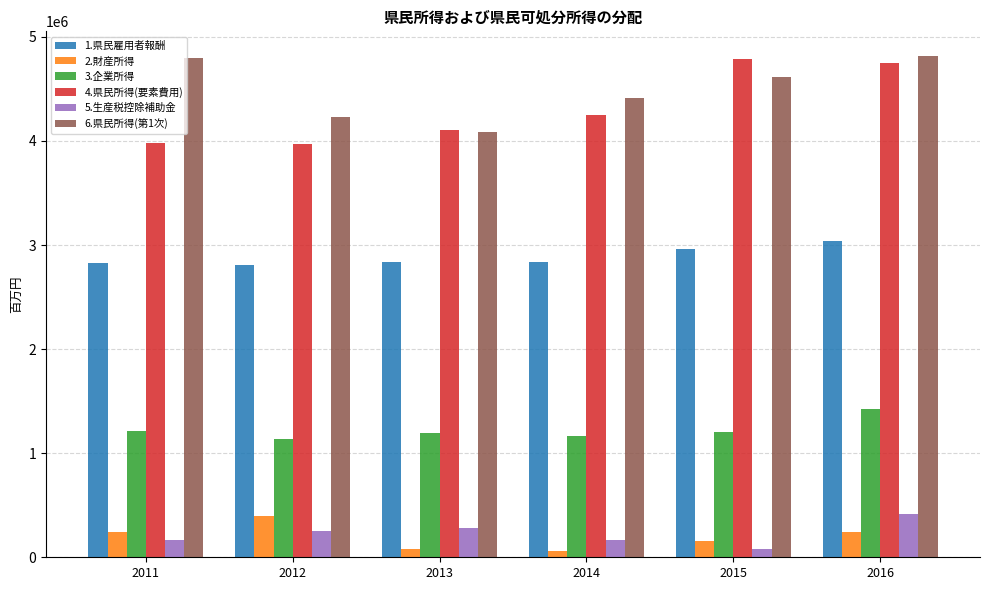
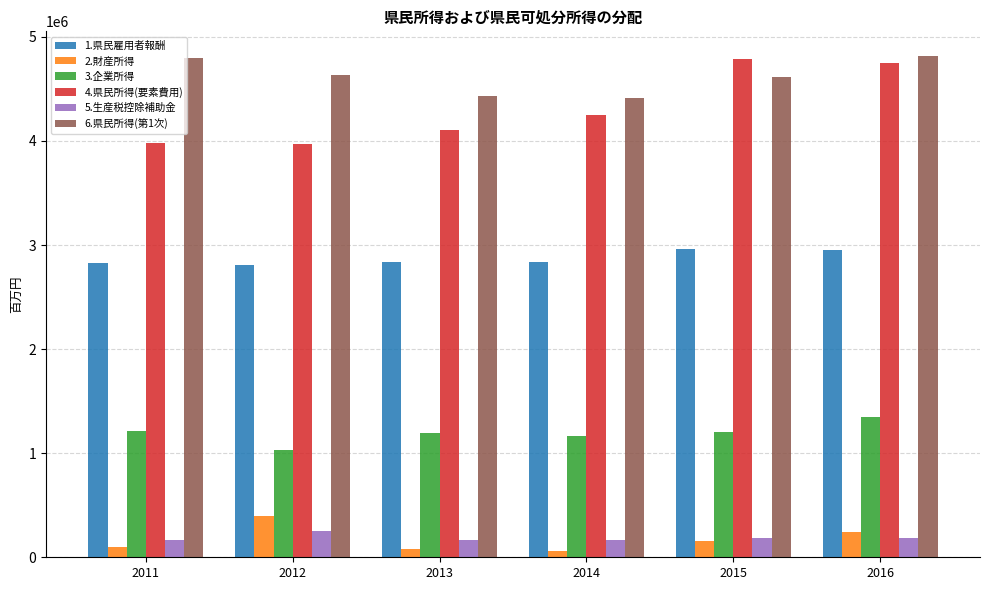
  {
    "1.県民雇用者報酬": {
      "2011": 2830000,
      "2012": 2810000,
      "2013": 2840000,
      "2014": 2840000,
      "2015": 2970000,
-     "2016": 3040000
+     "2016": 2950000
    },
    "2.財産所得": {
-     "2011": 240000,
+     "2011": 100000,
      "2012": 390000,
      "2013": 80000,
      "2014": 60000,
      "2015": 150000,
      "2016": 240000
    },
    "3.企業所得": {
      "2011": 1210000,
-     "2012": 1130000,
+     "2012": 1030000,
      "2013": 1190000,
      "2014": 1170000,
      "2015": 1210000,
-     "2016": 1430000
+     "2016": 1350000
    },
    "4.県民所得(要素費用)": {
      "2011": 3980000,
      "2012": 3970000,
      "2013": 4110000,
      "2014": 4250000,
      "2015": 4790000,
      "2016": 4750000
    },
    "5.生産税控除補助金": {
      "2011": 170000,
      "2012": 250000,
-     "2013": 280000,
+     "2013": 160000,
      "2014": 170000,
-     "2015": 80000,
-     "2016": 420000
+     "2015": 180000,
+     "2016": 180000
    },
    "6.県民所得(第1次)": {
      "2011": 4800000,
-     "2012": 4230000,
-     "2013": 4080000,
+     "2012": 4630000,
+     "2013": 4430000,
      "2014": 4410000,
      "2015": 4610000,
      "2016": 4810000
    }
  }
